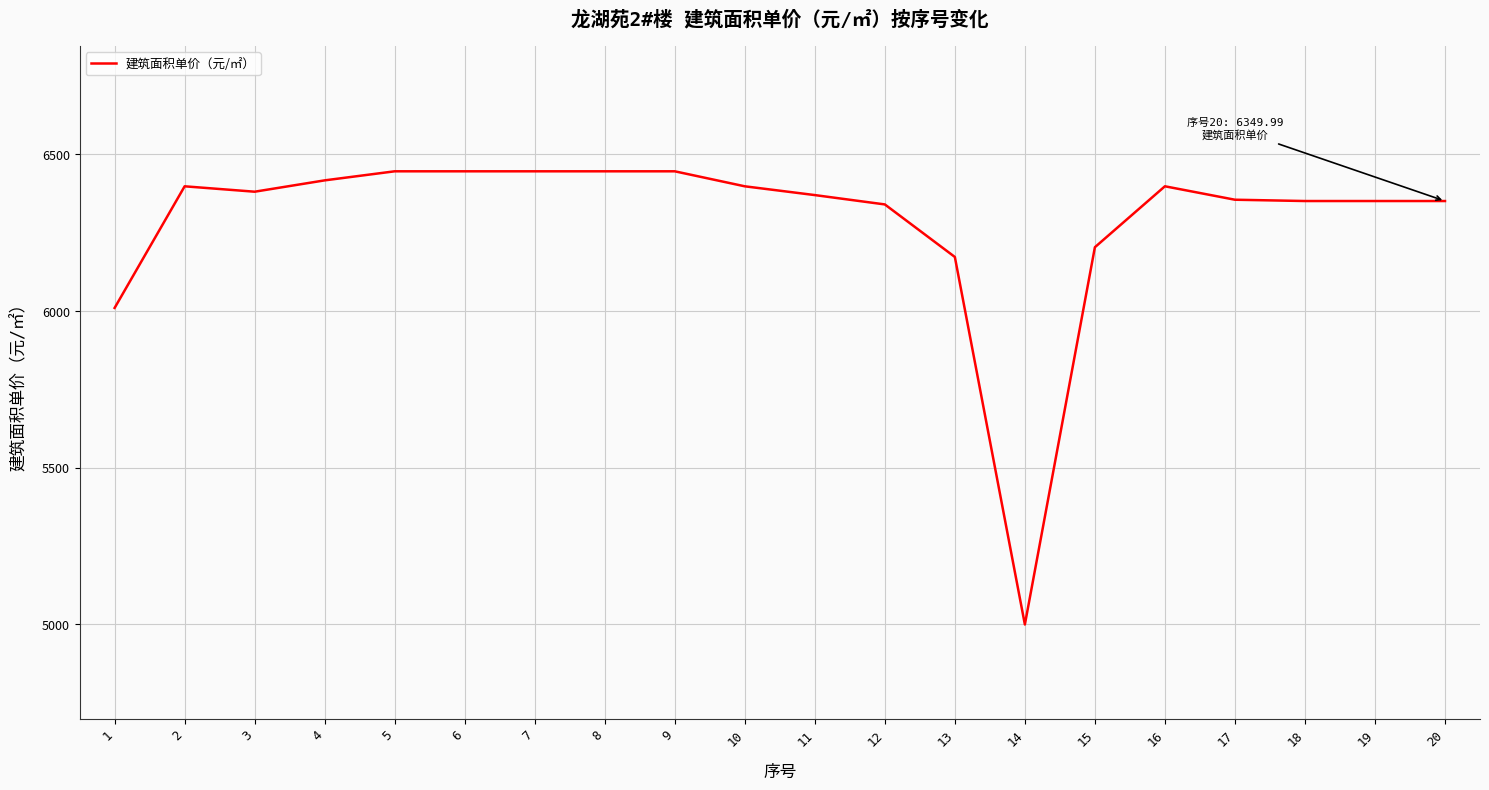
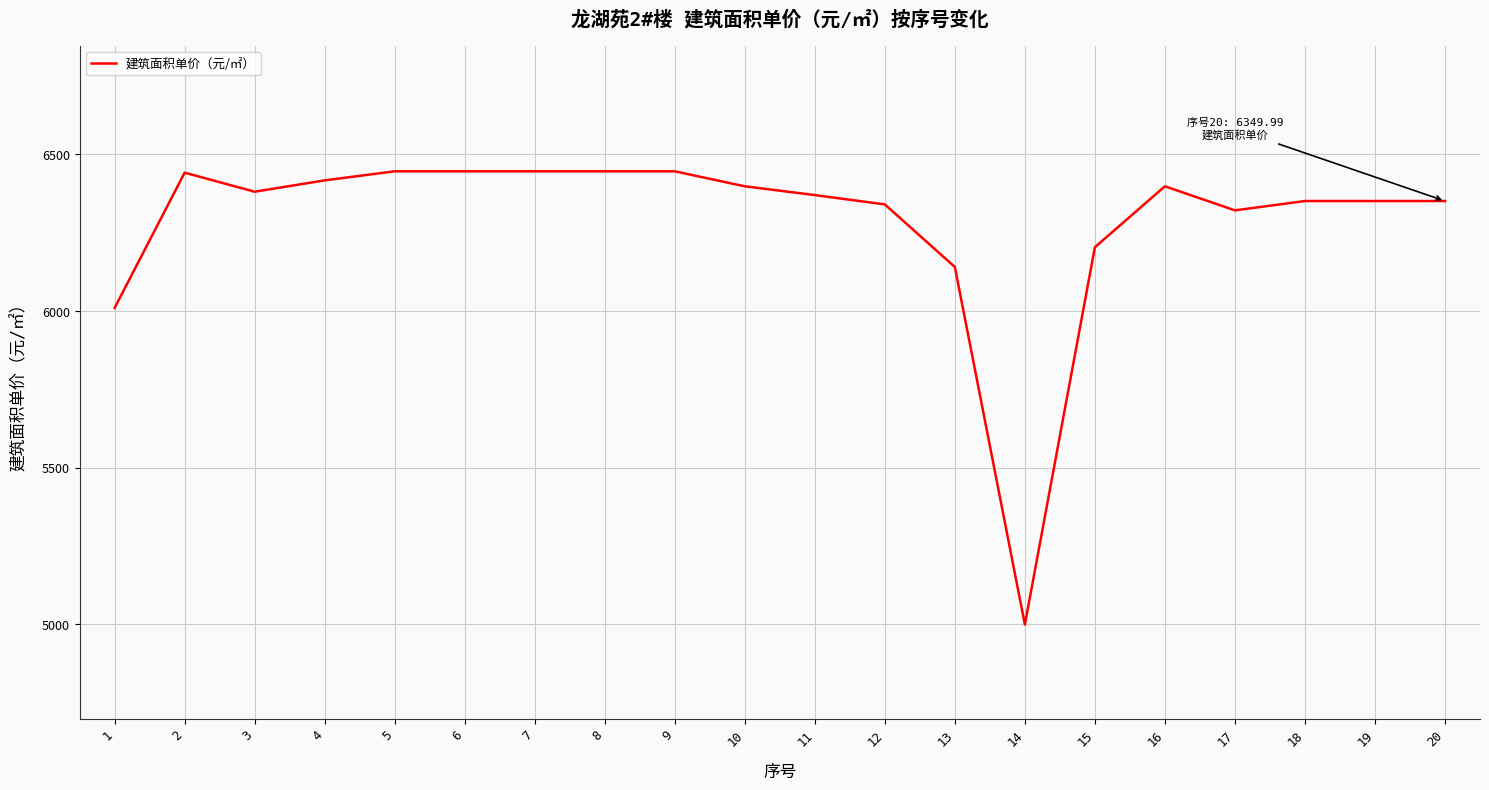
  {
    "1": 6010,
-   "2": 6400,
+   "2": 6440,
    "3": 6380,
    "4": 6420,
    "5": 6440,
    "6": 6440,
    "7": 6440,
    "8": 6440,
    "9": 6440,
    "10": 6400,
    "11": 6370,
    "12": 6340,
-   "13": 6170,
+   "13": 6140,
    "14": 5000,
    "15": 6200,
    "16": 6400,
-   "17": 6350,
+   "17": 6320,
    "18": 6350,
    "19": 6350,
    "20": 6350
  }
